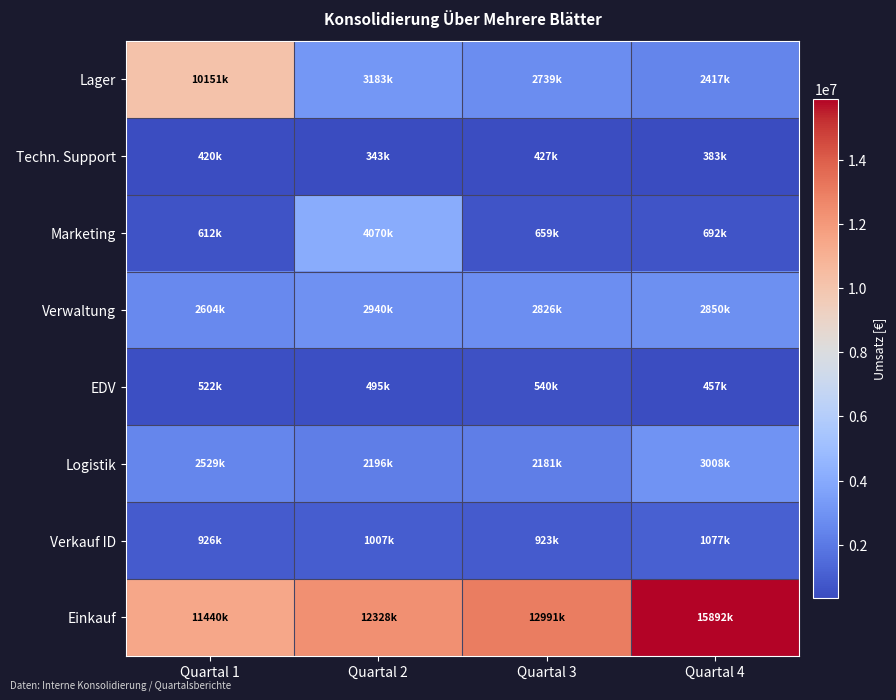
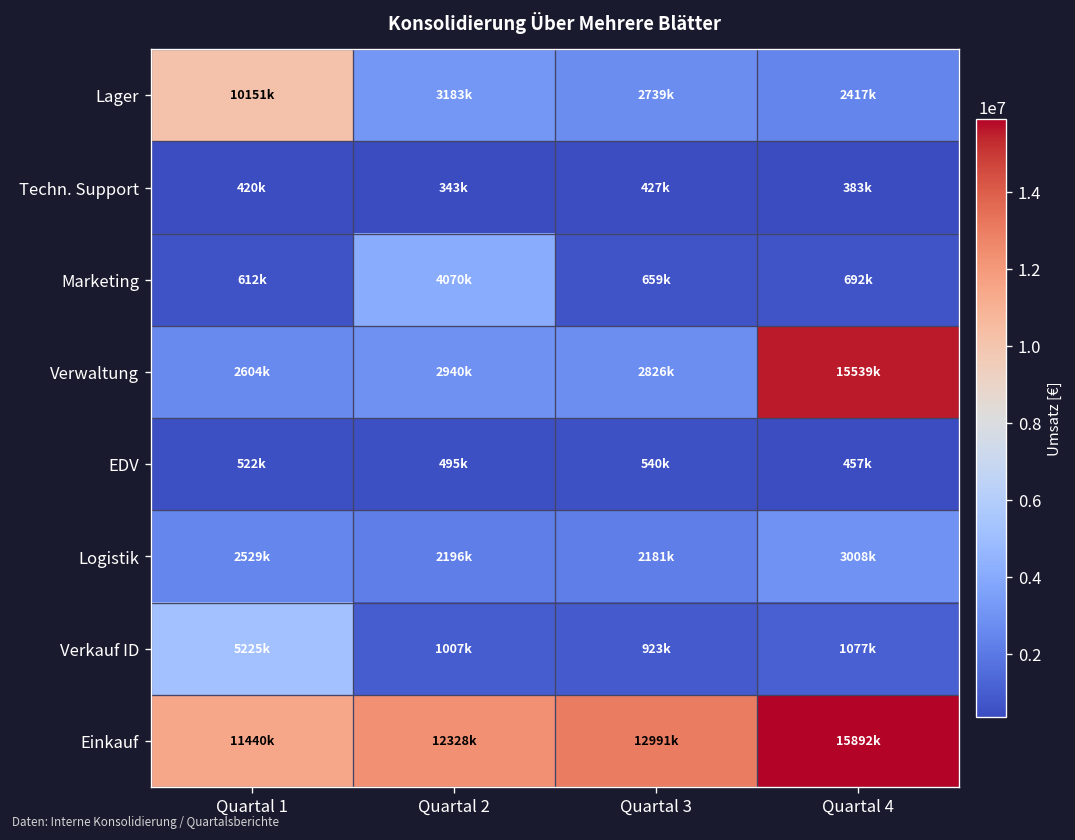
  {
    "Lager": {
      "Quartal 1": "10151k",
      "Quartal 2": "3183k",
      "Quartal 3": "2739k",
      "Quartal 4": "2417k"
    },
    "Techn. Support": {
      "Quartal 1": "420k",
      "Quartal 2": "343k",
      "Quartal 3": "427k",
      "Quartal 4": "383k"
    },
    "Marketing": {
      "Quartal 1": "612k",
      "Quartal 2": "4070k",
      "Quartal 3": "659k",
      "Quartal 4": "692k"
    },
    "Verwaltung": {
      "Quartal 1": "2604k",
      "Quartal 2": "2940k",
      "Quartal 3": "2826k",
-     "Quartal 4": "2850k"
+     "Quartal 4": "15539k"
    },
    "EDV": {
      "Quartal 1": "522k",
      "Quartal 2": "495k",
      "Quartal 3": "540k",
      "Quartal 4": "457k"
    },
    "Logistik": {
      "Quartal 1": "2529k",
      "Quartal 2": "2196k",
      "Quartal 3": "2181k",
      "Quartal 4": "3008k"
    },
    "Verkauf ID": {
-     "Quartal 1": "926k",
+     "Quartal 1": "5225k",
      "Quartal 2": "1007k",
      "Quartal 3": "923k",
      "Quartal 4": "1077k"
    },
    "Einkauf": {
      "Quartal 1": "11440k",
      "Quartal 2": "12328k",
      "Quartal 3": "12991k",
      "Quartal 4": "15892k"
    }
  }
